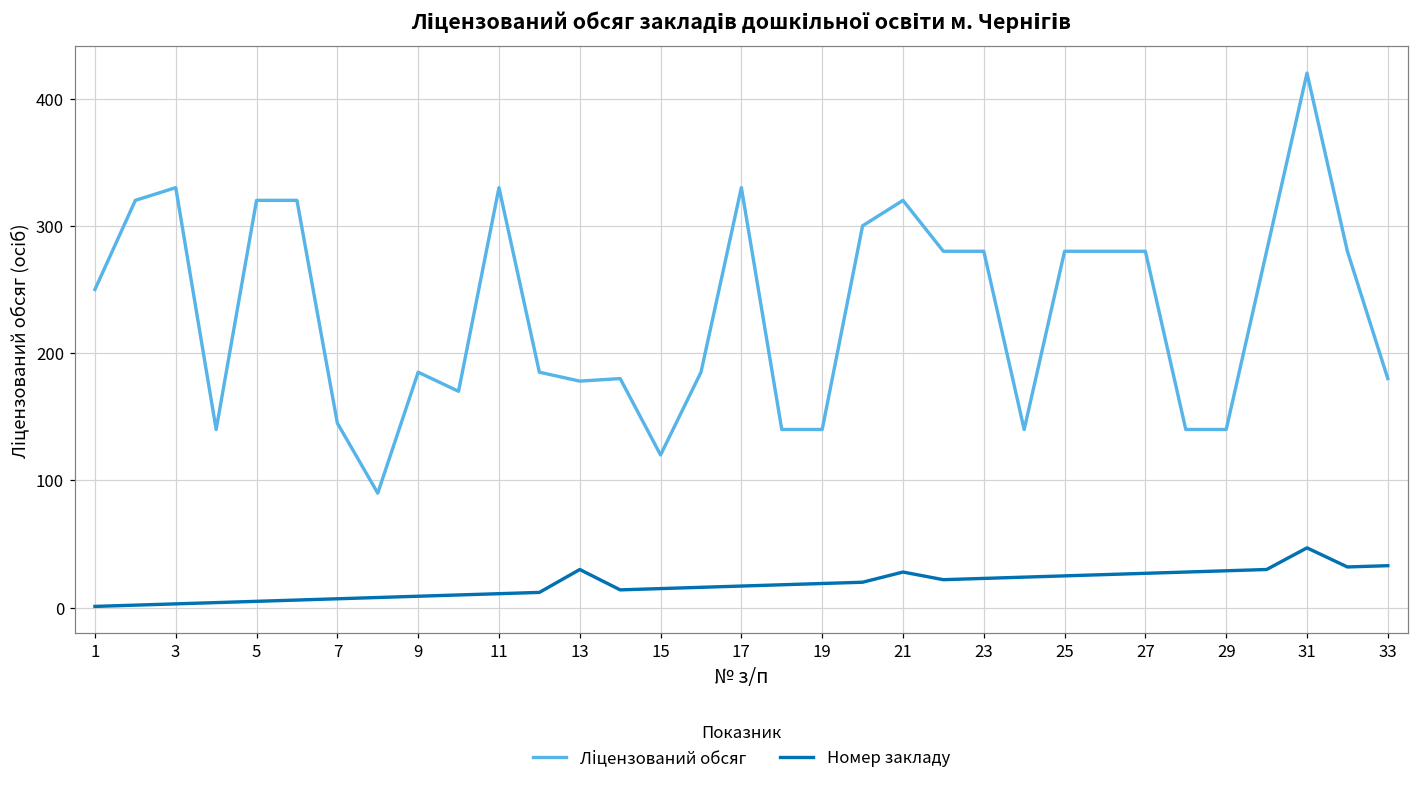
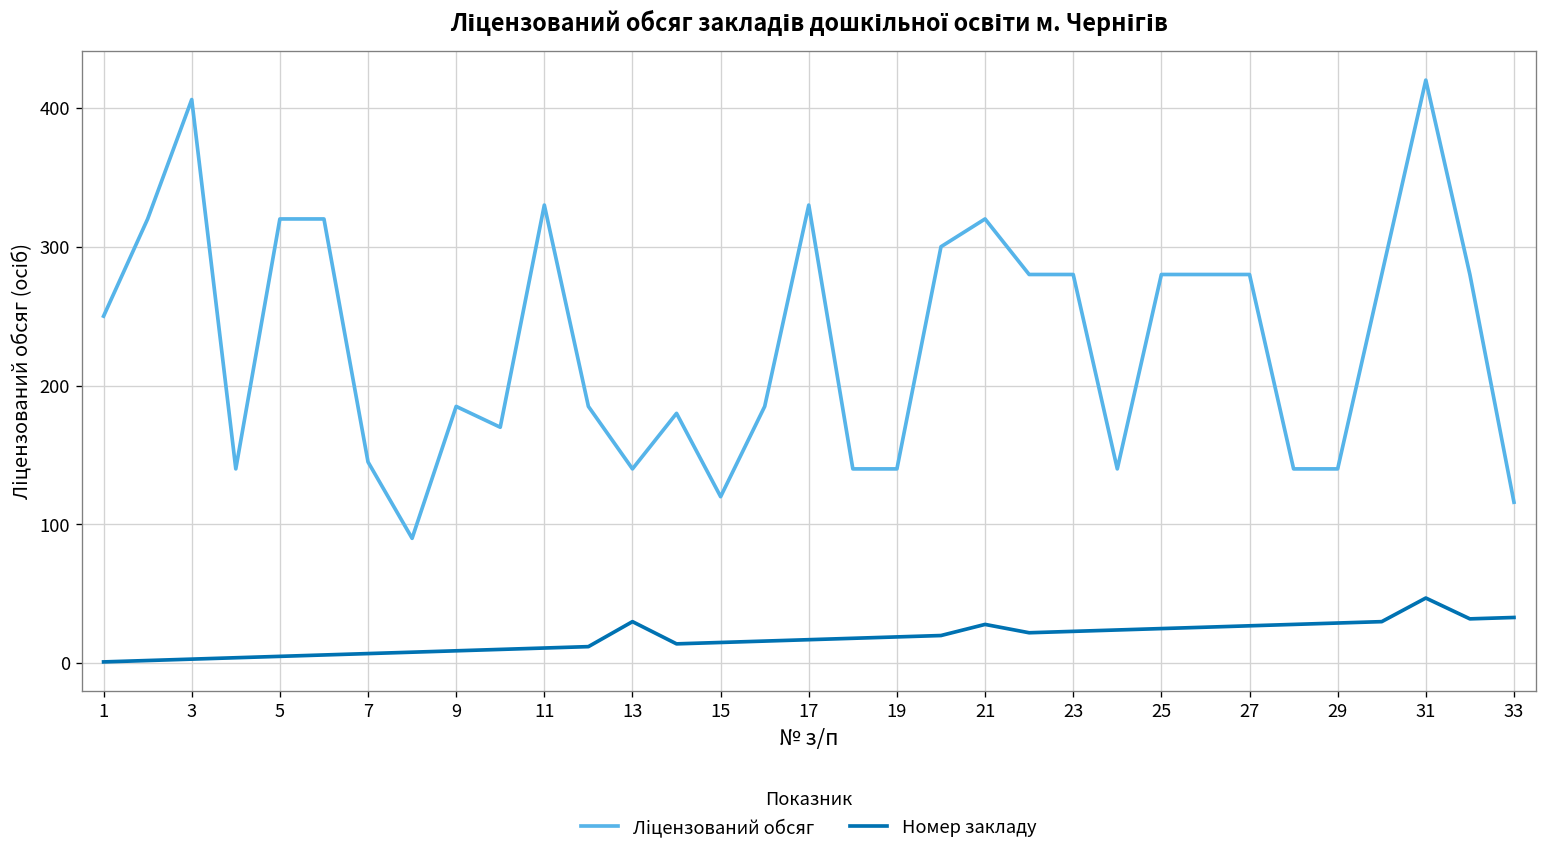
  {
    "Ліцензований обсяг": {
      "1": 250,
-     "3": 330,
+     "3": 406,
      "5": 320,
      "7": 145,
      "9": 185,
      "11": 330,
-     "13": 178,
+     "13": 140,
      "15": 120,
      "17": 330,
      "19": 140,
      "21": 320,
      "23": 280,
      "25": 280,
      "27": 280,
      "29": 140,
      "31": 420,
-     "33": 180
+     "33": 116
    },
    "Номер закладу": {
      "1": 1,
      "3": 3,
      "5": 5,
      "7": 7,
      "9": 9,
      "11": 11,
      "13": 30,
      "15": 15,
      "17": 17,
      "19": 19,
      "21": 28,
      "23": 23,
      "25": 25,
      "27": 27,
      "29": 29,
      "31": 47,
      "33": 33
    }
  }
